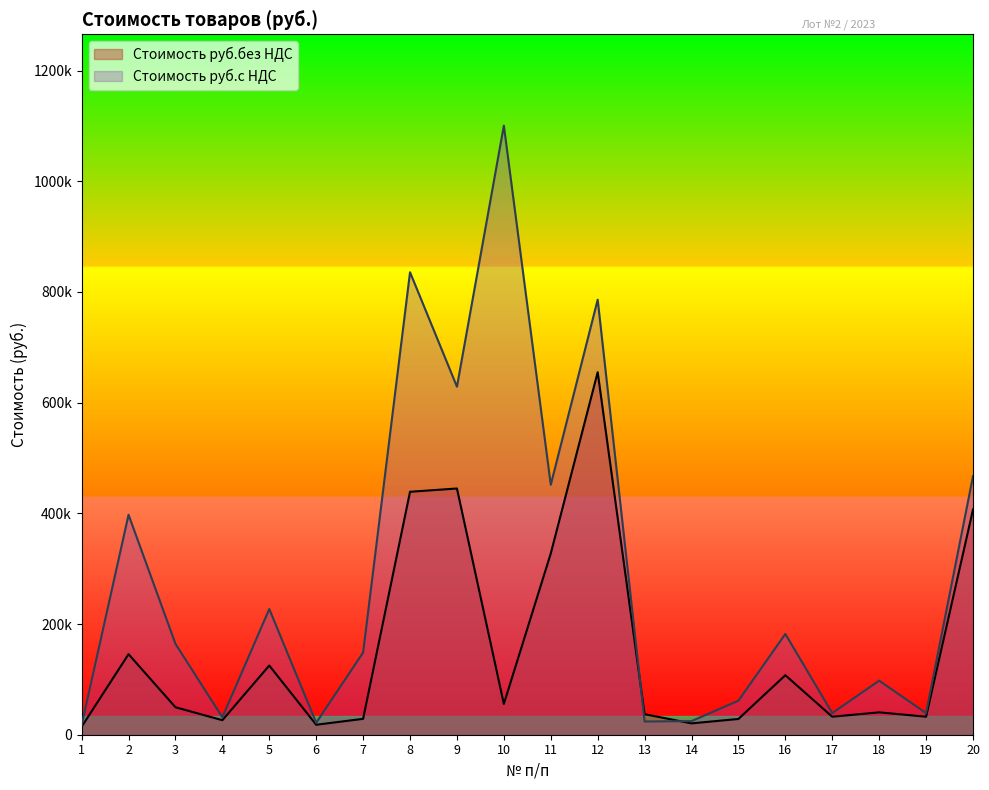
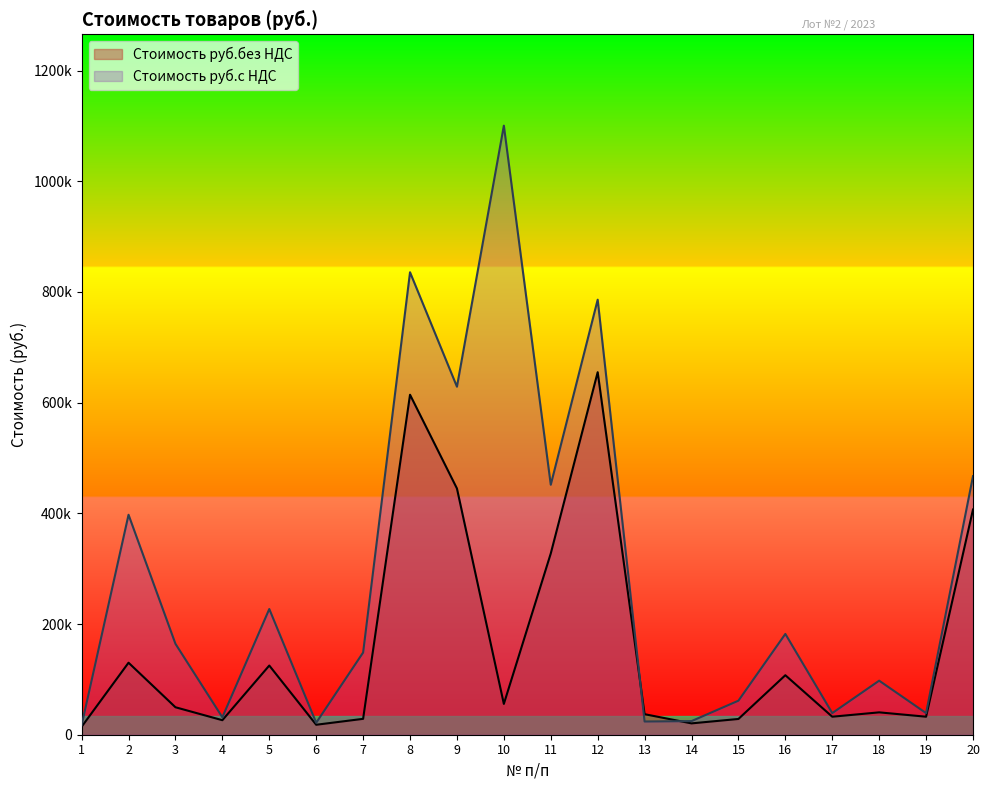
  {
    "Стоимость руб.без НДС": {
-     "2": 150000,
+     "2": 130000,
      "3": 50000,
      "5": 130000,
-     "8": 440000,
+     "8": 610000,
      "9": 440000,
      "10": 60000,
      "11": 330000,
      "12": 660000,
      "13": 40000,
      "16": 110000,
      "18": 40000,
      "20": 410000
    },
    "Стоимость руб.с НДС": {
      "2": 400000,
      "3": 160000,
      "5": 230000,
      "7": 150000,
      "8": 840000,
      "9": 630000,
      "10": 1100000,
      "11": 450000,
      "12": 790000,
      "15": 60000,
      "16": 180000,
      "17": 40000,
      "18": 100000,
      "19": 40000,
      "20": 470000
    }
  }
